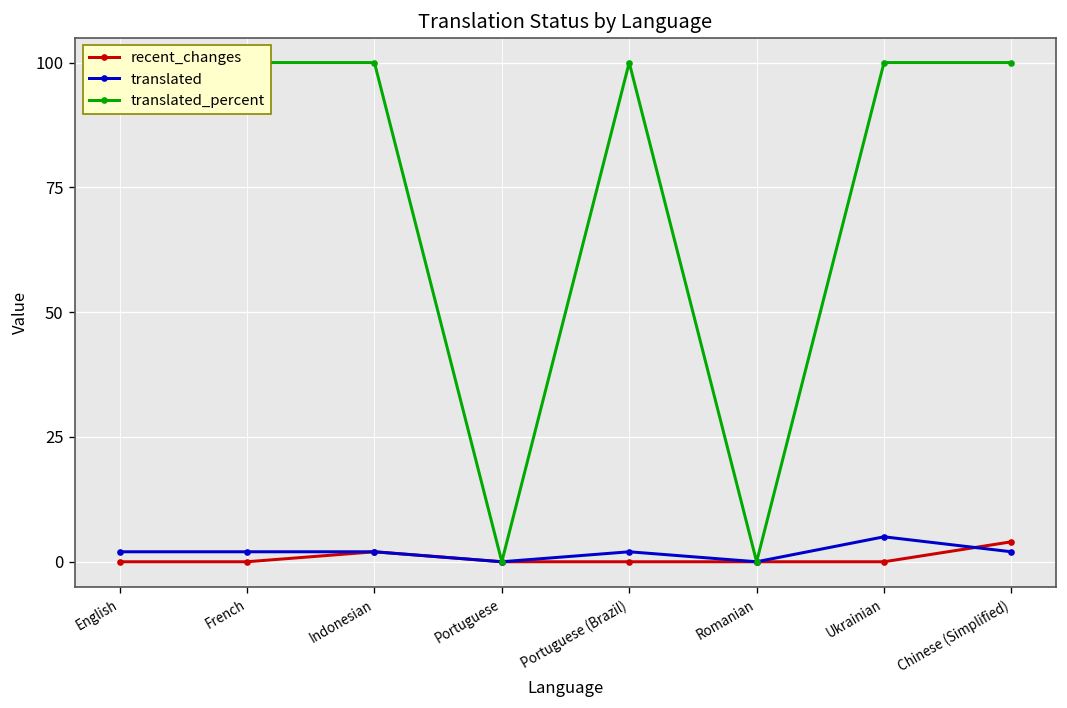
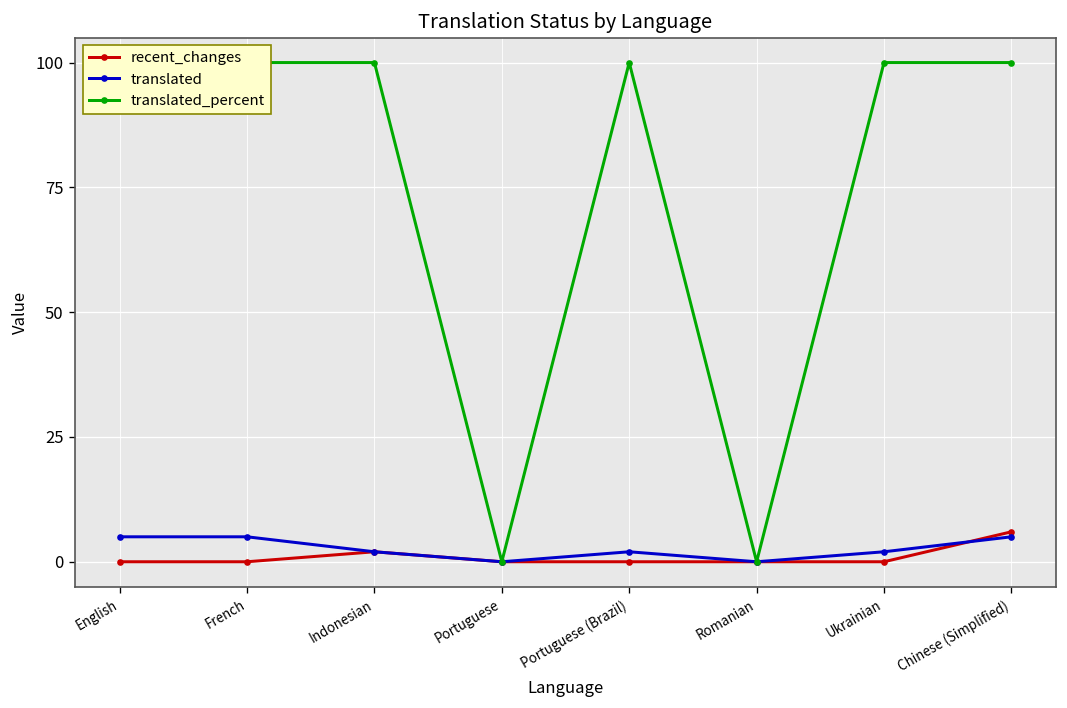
  {
    "recent_changes": {
      "English": 0,
      "French": 0,
      "Portuguese (Brazil)": 0,
      "Ukrainian": 0,
-     "Chinese (Simplified)": 4
+     "Chinese (Simplified)": 6
    },
    "translated": {
-     "English": 2,
-     "French": 2,
+     "English": 5,
+     "French": 5,
      "Portuguese (Brazil)": 2,
-     "Ukrainian": 5,
-     "Chinese (Simplified)": 2
+     "Ukrainian": 2,
+     "Chinese (Simplified)": 5
    },
    "translated_percent": {
      "Indonesian": 100,
      "Portuguese (Brazil)": 100,
      "Ukrainian": 100,
      "Chinese (Simplified)": 100
    }
  }
